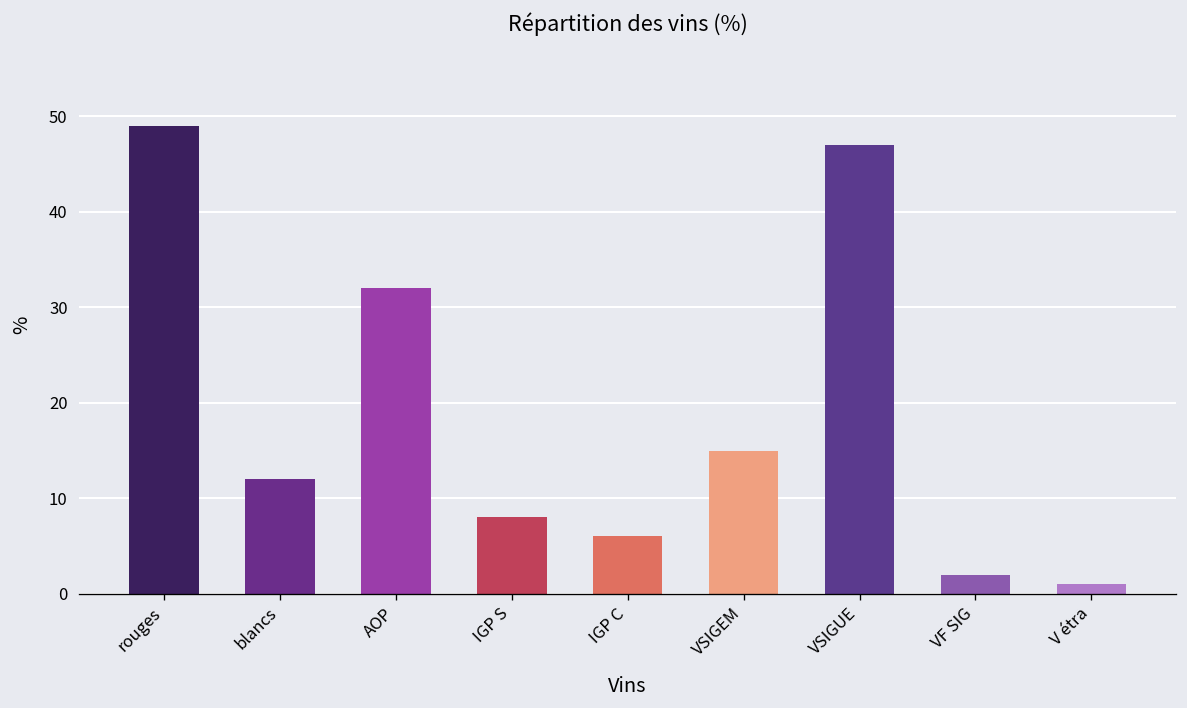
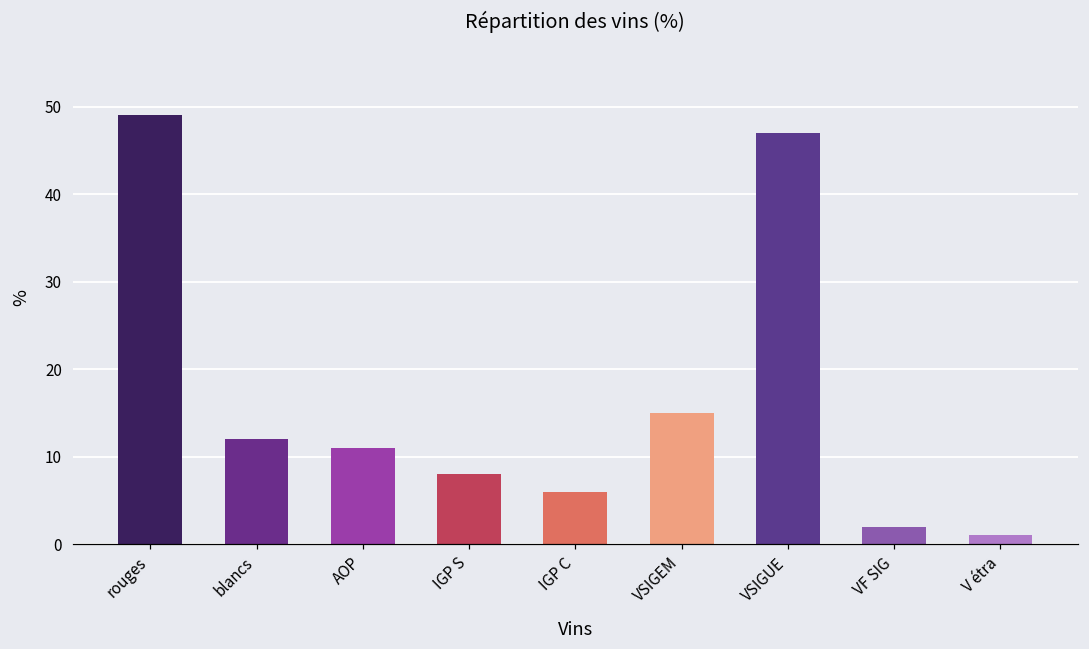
  {
    "rouges": 49,
    "blancs": 12,
-   "AOP": 32,
+   "AOP": 11,
    "IGP S": 8,
    "IGP C": 6,
    "VSIGEM": 15,
    "VSIGUE": 47,
    "VF SIG": 2,
    "V étra": 1
  }
